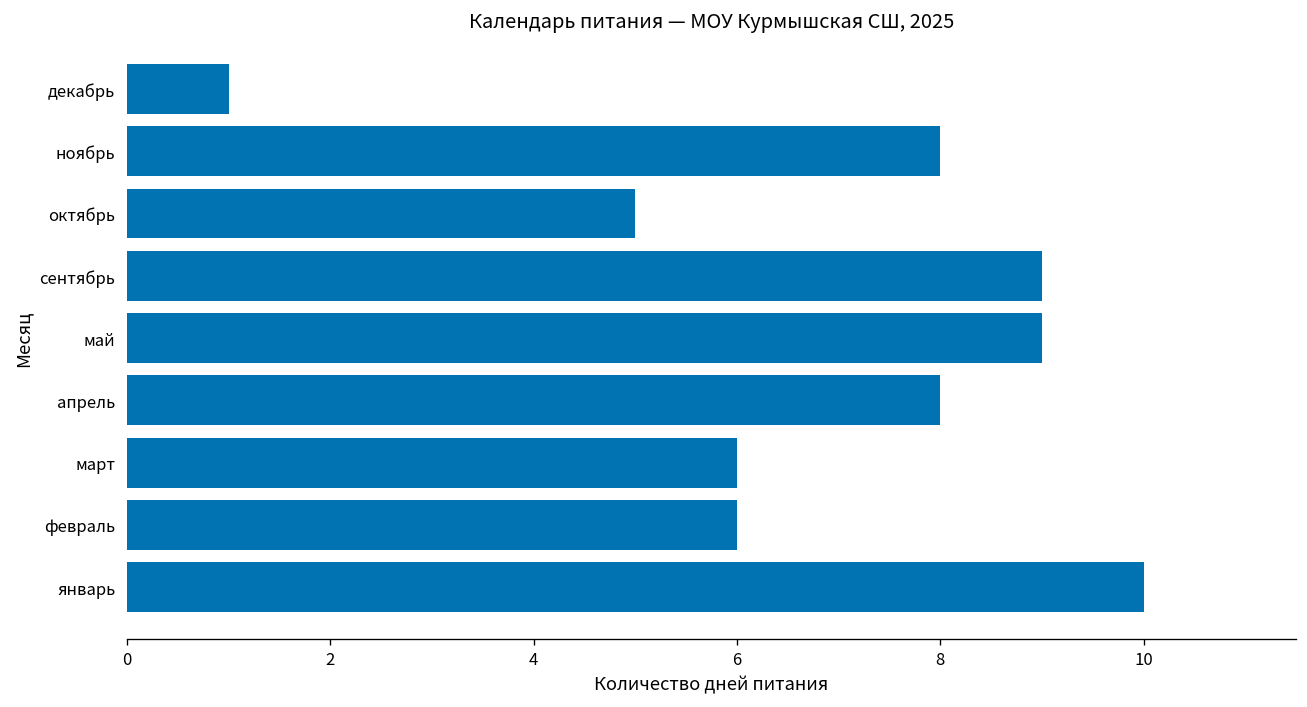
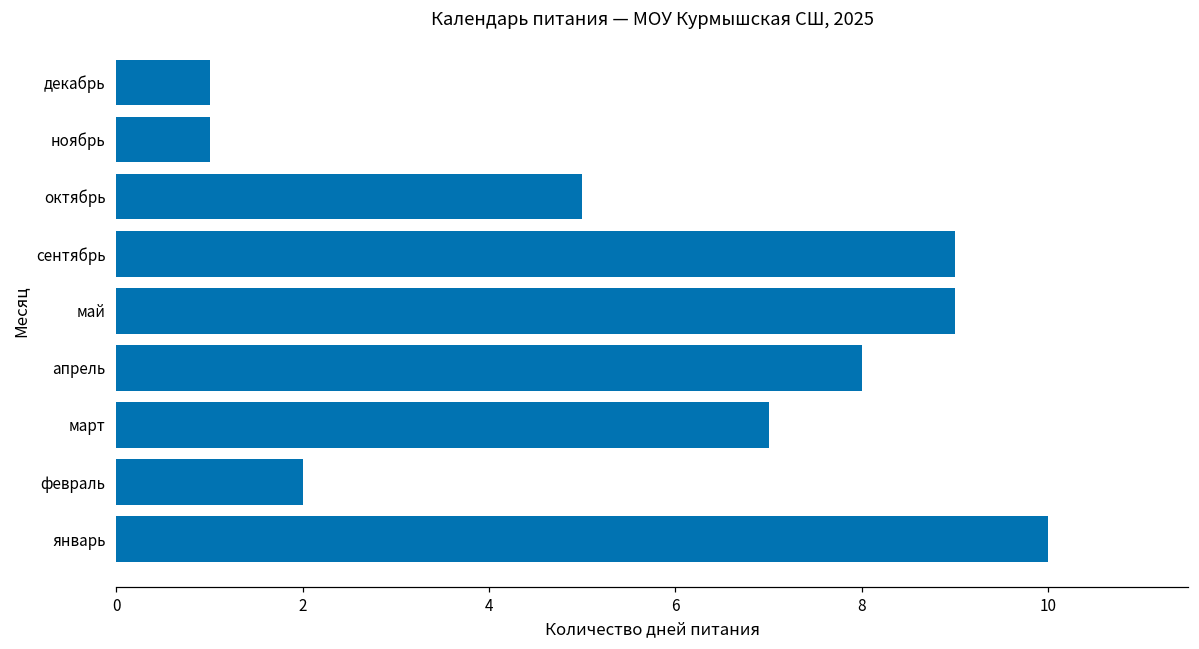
  {
    "декабрь": 1,
-   "ноябрь": 8,
+   "ноябрь": 1,
    "октябрь": 5,
    "сентябрь": 9,
    "май": 9,
    "апрель": 8,
-   "март": 6,
-   "февраль": 6,
+   "март": 7,
+   "февраль": 2,
    "январь": 10
  }
